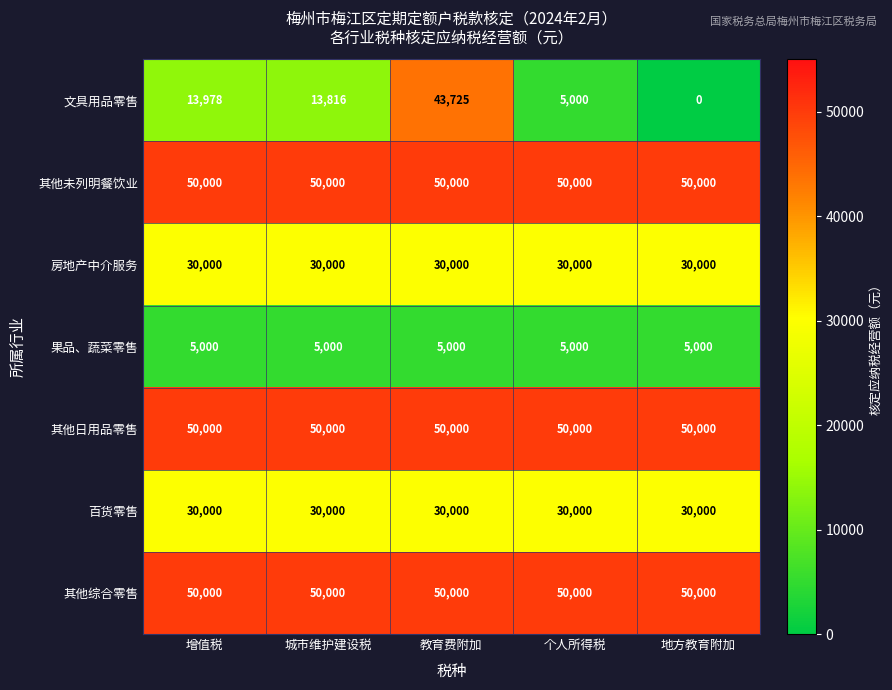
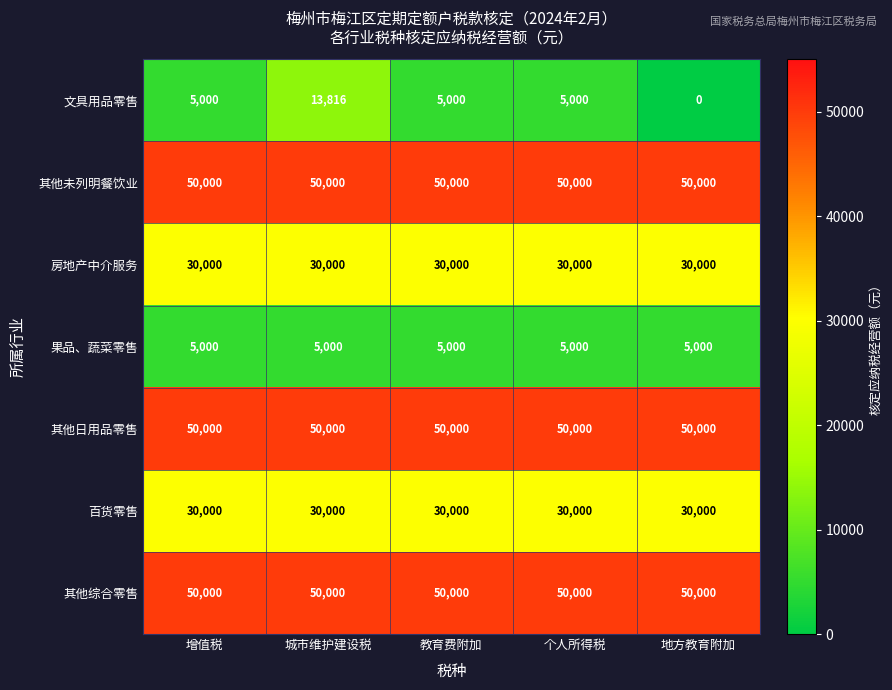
  {
    "文具用品零售": {
-     "增值税": "13,978",
+     "增值税": "5,000",
      "城市维护建设税": "13,816",
-     "教育费附加": "43,725",
+     "教育费附加": "5,000",
      "个人所得税": "5,000",
      "地方教育附加": "0"
    },
    "其他未列明餐饮业": {
      "增值税": "50,000",
      "城市维护建设税": "50,000",
      "教育费附加": "50,000",
      "个人所得税": "50,000",
      "地方教育附加": "50,000"
    },
    "房地产中介服务": {
      "增值税": "30,000",
      "城市维护建设税": "30,000",
      "教育费附加": "30,000",
      "个人所得税": "30,000",
      "地方教育附加": "30,000"
    },
    "果品、蔬菜零售": {
      "增值税": "5,000",
      "城市维护建设税": "5,000",
      "教育费附加": "5,000",
      "个人所得税": "5,000",
      "地方教育附加": "5,000"
    },
    "其他日用品零售": {
      "增值税": "50,000",
      "城市维护建设税": "50,000",
      "教育费附加": "50,000",
      "个人所得税": "50,000",
      "地方教育附加": "50,000"
    },
    "百货零售": {
      "增值税": "30,000",
      "城市维护建设税": "30,000",
      "教育费附加": "30,000",
      "个人所得税": "30,000",
      "地方教育附加": "30,000"
    },
    "其他综合零售": {
      "增值税": "50,000",
      "城市维护建设税": "50,000",
      "教育费附加": "50,000",
      "个人所得税": "50,000",
      "地方教育附加": "50,000"
    }
  }
